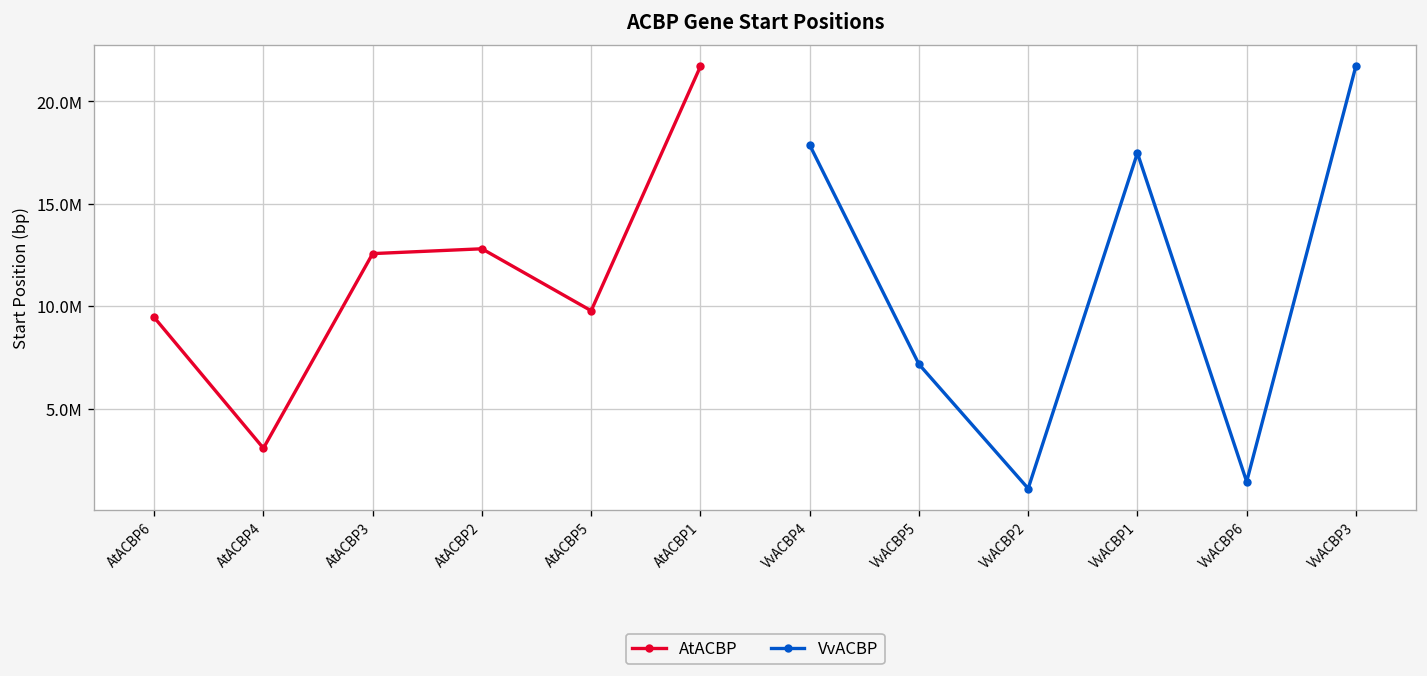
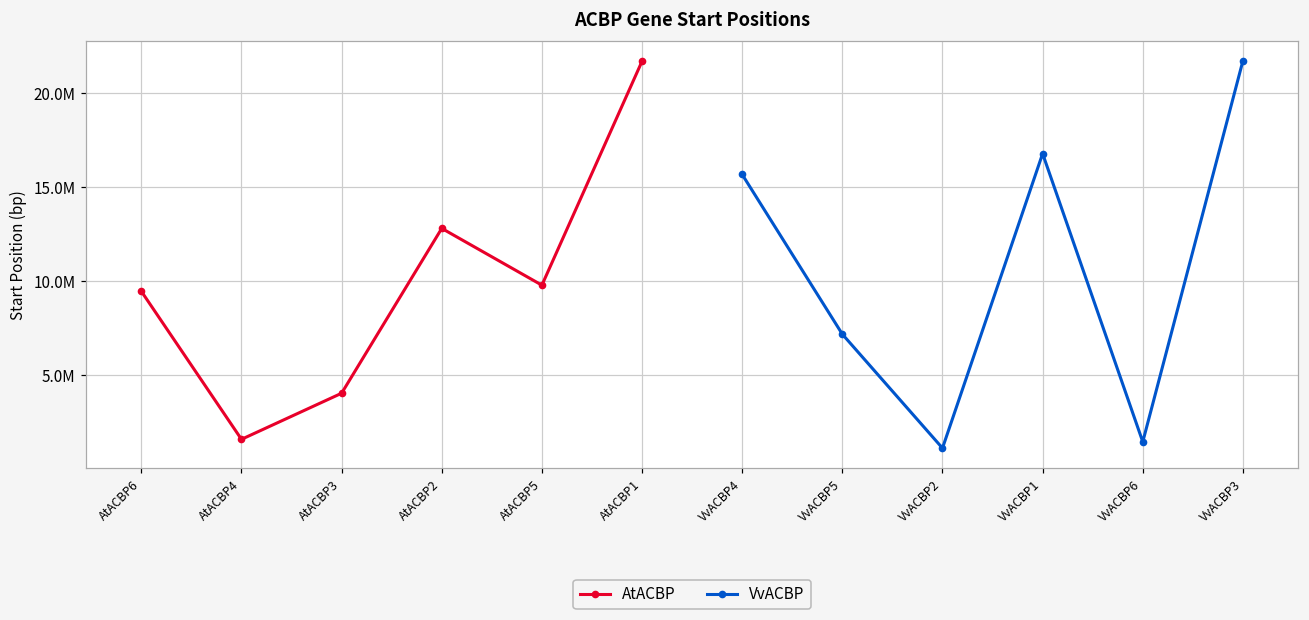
  {
    "AtACBP": {
      "AtACBP6": 9500000,
-     "AtACBP4": 3100000,
-     "AtACBP3": 12600000,
+     "AtACBP4": 1600000,
+     "AtACBP3": 4000000,
      "AtACBP2": 12800000,
      "AtACBP5": 9800000,
      "AtACBP1": 21700000
    },
    "VvACBP": {
-     "VvACBP4": 17900000,
+     "VvACBP4": 15700000,
      "VvACBP5": 7200000,
      "VvACBP2": 1100000,
-     "VvACBP1": 17500000,
+     "VvACBP1": 16800000,
      "VvACBP6": 1400000,
      "VvACBP3": 21700000
    }
  }
